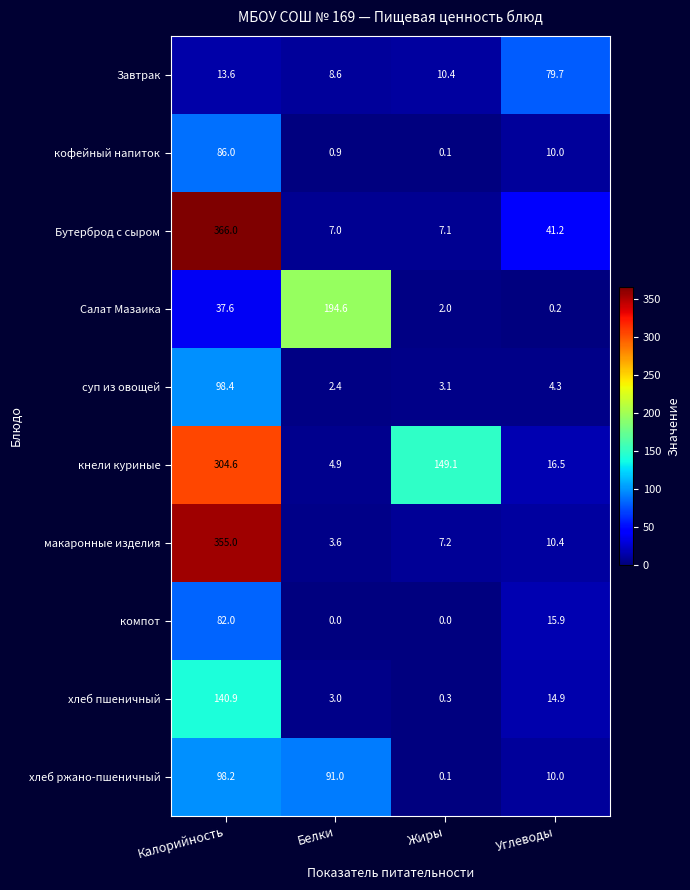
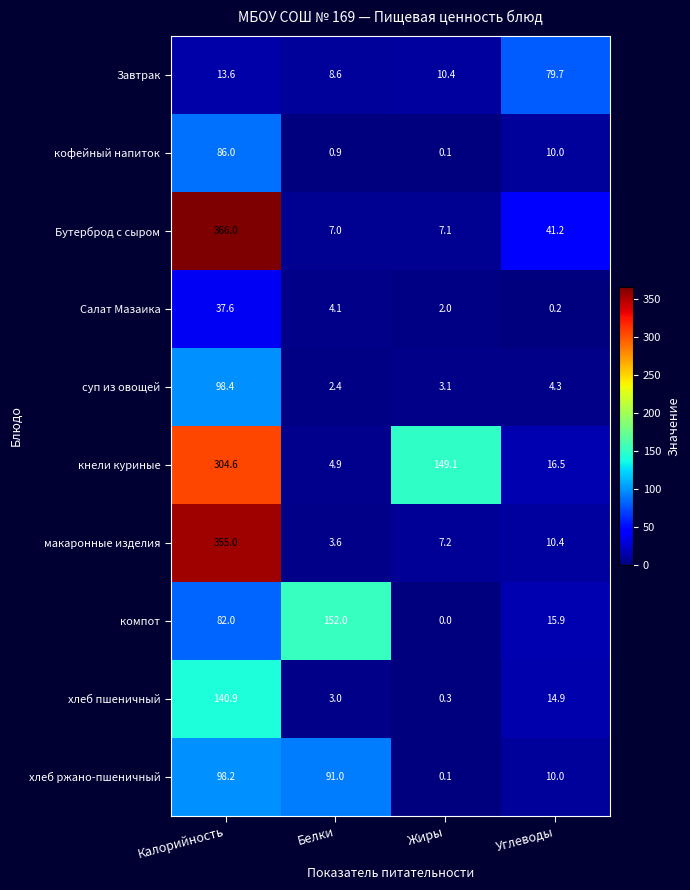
  {
    "Завтрак": {
      "Калорийность": 13.6,
      "Белки": 8.6,
      "Жиры": 10.4,
      "Углеводы": 79.7
    },
    "кофейный напиток": {
      "Калорийность": 86.0,
      "Белки": 0.9,
      "Жиры": 0.1,
      "Углеводы": 10.0
    },
    "Бутерброд с сыром": {
      "Калорийность": 366.0,
      "Белки": 7.0,
      "Жиры": 7.1,
      "Углеводы": 41.2
    },
    "Салат Мазаика": {
      "Калорийность": 37.6,
-     "Белки": 194.6,
+     "Белки": 4.1,
      "Жиры": 2.0,
      "Углеводы": 0.2
    },
    "суп из овощей": {
      "Калорийность": 98.4,
      "Белки": 2.4,
      "Жиры": 3.1,
      "Углеводы": 4.3
    },
    "кнели куриные": {
      "Калорийность": 304.6,
      "Белки": 4.9,
      "Жиры": 149.1,
      "Углеводы": 16.5
    },
    "макаронные изделия": {
      "Калорийность": 355.0,
      "Белки": 3.6,
      "Жиры": 7.2,
      "Углеводы": 10.4
    },
    "компот": {
      "Калорийность": 82.0,
-     "Белки": 0.0,
+     "Белки": 152.0,
      "Жиры": 0.0,
      "Углеводы": 15.9
    },
    "хлеб пшеничный": {
      "Калорийность": 140.9,
      "Белки": 3.0,
      "Жиры": 0.3,
      "Углеводы": 14.9
    },
    "хлеб ржано-пшеничный": {
      "Калорийность": 98.2,
      "Белки": 91.0,
      "Жиры": 0.1,
      "Углеводы": 10.0
    }
  }
